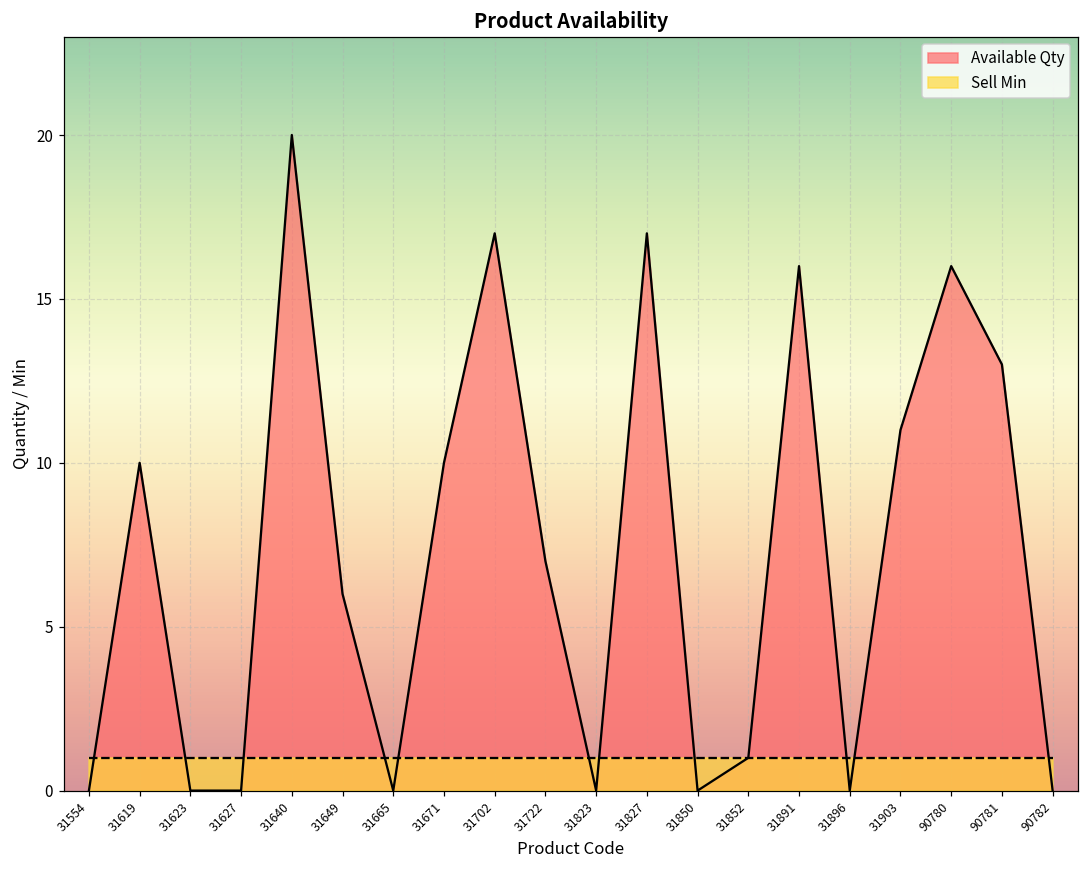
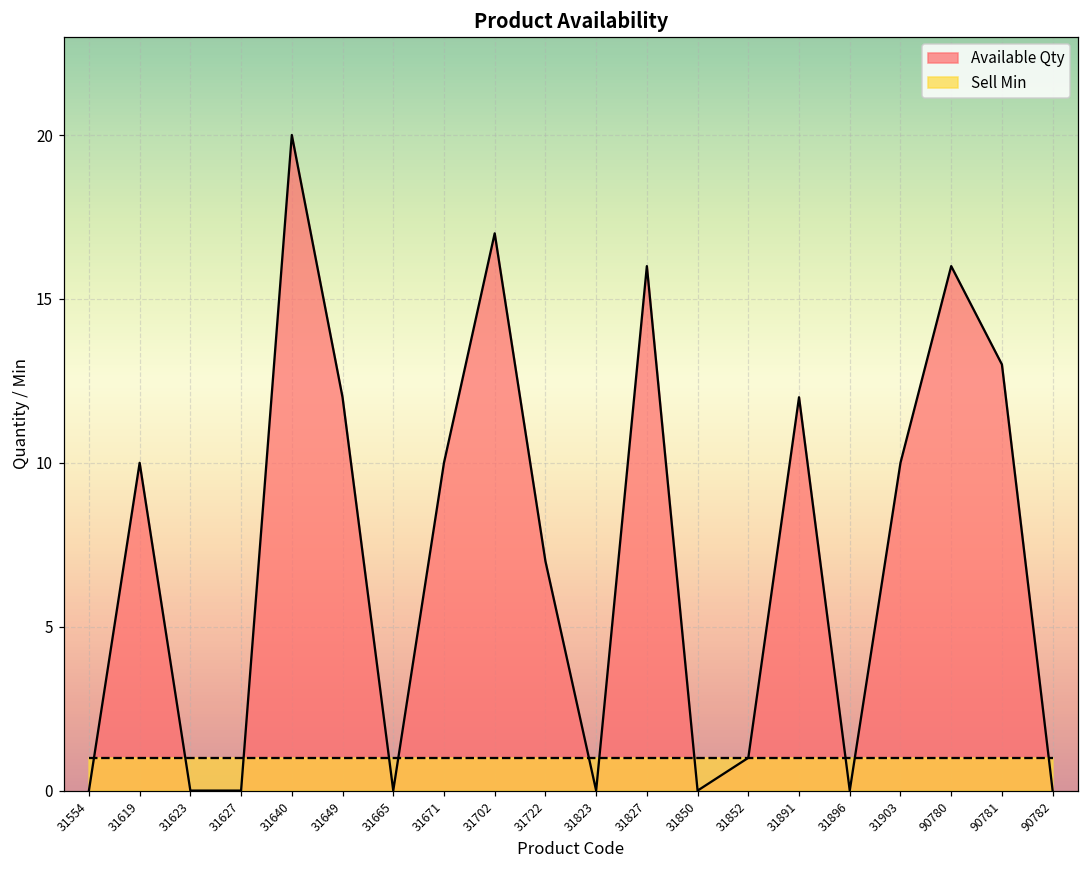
  {
    "Available Qty": {
      "31554": 0,
      "31619": 10,
      "31623": 0,
      "31627": 0,
      "31640": 20,
-     "31649": 6,
+     "31649": 12,
      "31665": 0,
      "31671": 10,
      "31702": 17,
      "31722": 7,
      "31823": 0,
-     "31827": 17,
+     "31827": 16,
      "31850": 0,
-     "31891": 16,
+     "31891": 12,
      "31896": 0,
-     "31903": 11,
+     "31903": 10,
      "90780": 16,
      "90781": 13,
      "90782": 0
    },
    "Sell Min": {
      "31554": 1,
      "31619": 1,
      "31623": 1,
      "31627": 1,
      "31640": 1,
      "31649": 1,
      "31665": 1,
      "31671": 1,
      "31702": 1,
      "31722": 1,
      "31823": 1,
      "31827": 1,
      "31850": 1,
      "31891": 1,
      "31896": 1,
      "31903": 1,
      "90780": 1,
      "90781": 1,
      "90782": 1
    }
  }
